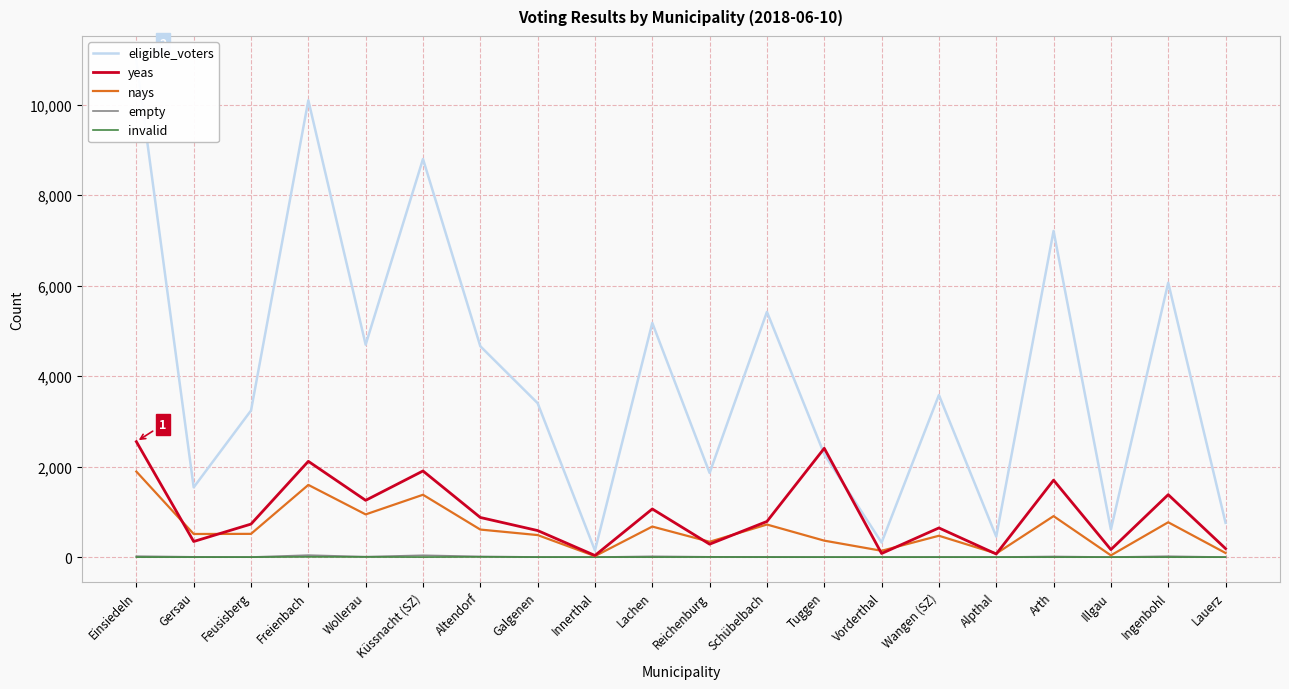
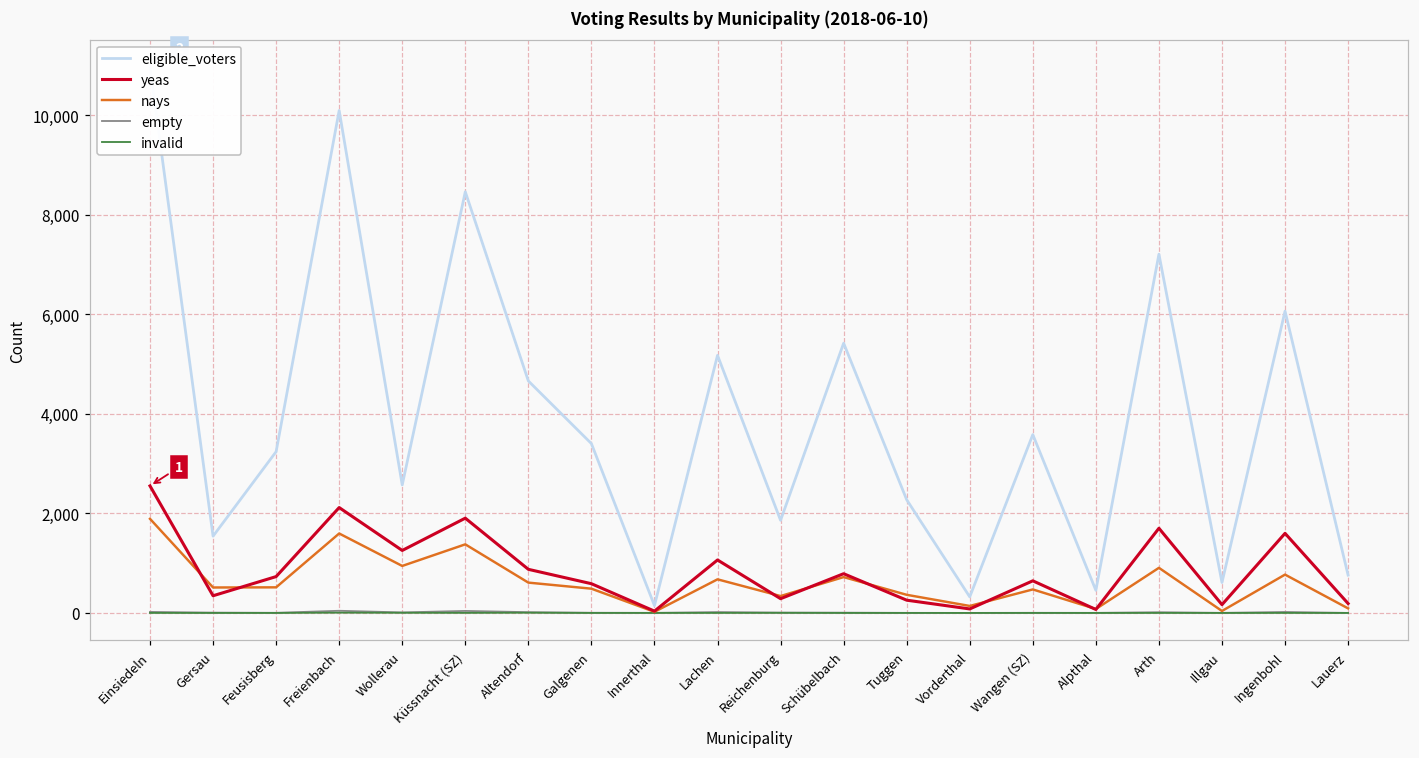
  {
    "eligible_voters": {
      "Gersau": "1,500",
      "Feusisberg": "3,200",
      "Freienbach": "10,100",
-     "Wollerau": "4,700",
-     "Küssnacht (SZ)": "8,800",
+     "Wollerau": "2,600",
+     "Küssnacht (SZ)": "8,500",
      "Altendorf": "4,700",
      "Galgenen": "3,400",
      "Innerthal": "100",
      "Lachen": "5,200",
      "Reichenburg": "1,900",
      "Schübelbach": "5,400",
      "Tuggen": "2,300",
      "Vorderthal": "300",
      "Wangen (SZ)": "3,600",
      "Alpthal": "500",
      "Arth": "7,200",
      "Illgau": "600",
      "Ingenbohl": "6,100",
      "Lauerz": "800"
    },
    "yeas": {
      "Einsiedeln": "2,600",
      "Gersau": "300",
      "Feusisberg": "700",
      "Freienbach": "2,100",
      "Wollerau": "1,300",
      "Küssnacht (SZ)": "1,900",
      "Altendorf": "900",
      "Galgenen": "600",
      "Lachen": "1,100",
      "Schübelbach": "800",
-     "Tuggen": "2,400",
+     "Tuggen": "300",
      "Vorderthal": "100",
      "Wangen (SZ)": "600",
      "Arth": "1,700",
      "Illgau": "200",
-     "Ingenbohl": "1,400",
+     "Ingenbohl": "1,600",
      "Lauerz": "200"
    },
    "nays": {
      "Einsiedeln": "1,900",
      "Gersau": "500",
      "Feusisberg": "500",
      "Freienbach": "1,600",
      "Wollerau": "900",
      "Küssnacht (SZ)": "1,400",
      "Altendorf": "600",
      "Galgenen": "500",
      "Lachen": "700",
      "Schübelbach": "700",
      "Tuggen": "400",
      "Vorderthal": "100",
      "Wangen (SZ)": "500",
      "Arth": "900",
      "Ingenbohl": "800",
      "Lauerz": "100"
    }
  }
